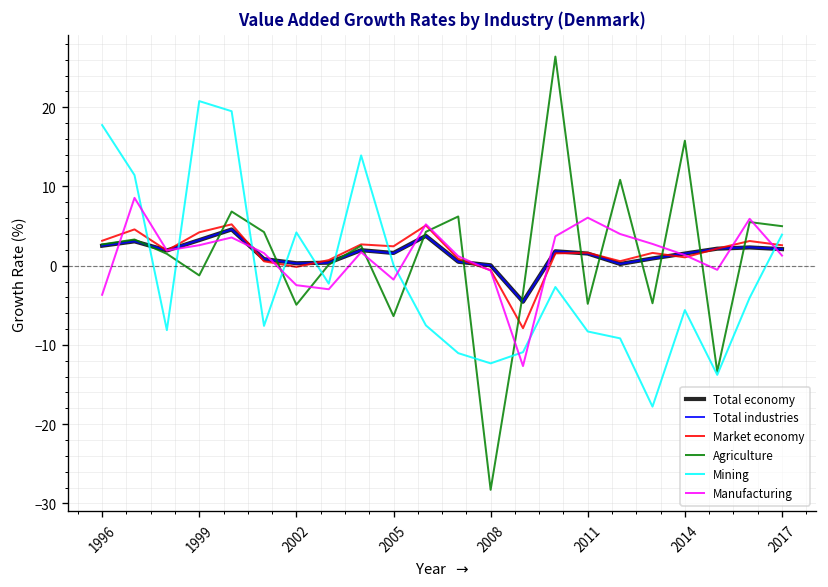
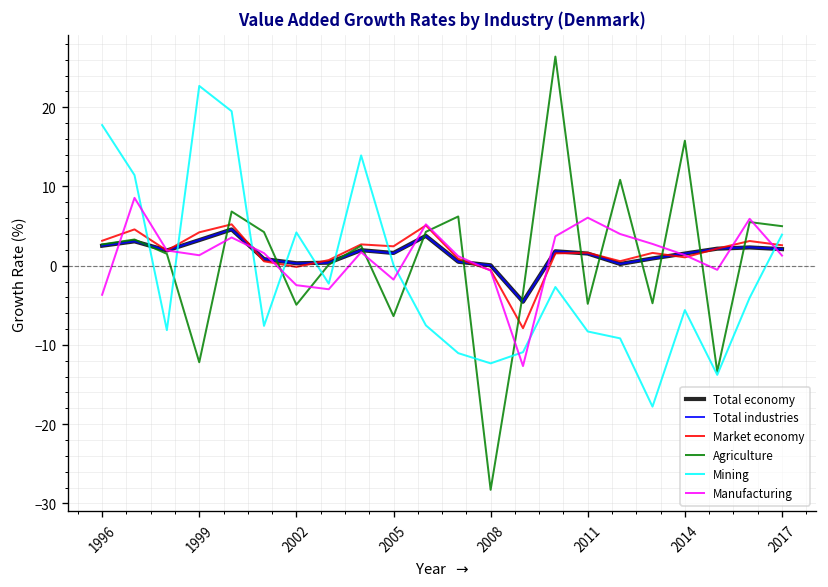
  {
    "Total industries": {
      "1999": 3,
      "2002": 0,
      "2005": 2,
      "2008": 0,
      "2017": 2
    },
    "Market economy": {
      "1996": 3,
      "1999": 4,
      "2002": 0,
      "2005": 2,
      "2017": 3
    },
    "Agriculture": {
-     "1999": -1,
+     "1999": -12,
      "2002": -5,
      "2005": -6,
      "2008": -28,
      "2011": -5,
      "2014": 16,
      "2017": 5
    },
    "Mining": {
      "1996": 18,
-     "1999": 21,
+     "1999": 23,
      "2002": 4,
      "2005": 0,
      "2008": -12,
      "2011": -8,
      "2014": -6,
      "2017": 4
    },
    "Manufacturing": {
      "1996": -4,
-     "1999": 3,
+     "1999": 1,
      "2002": -2,
      "2005": -2,
      "2011": 6,
      "2017": 1
    }
  }
